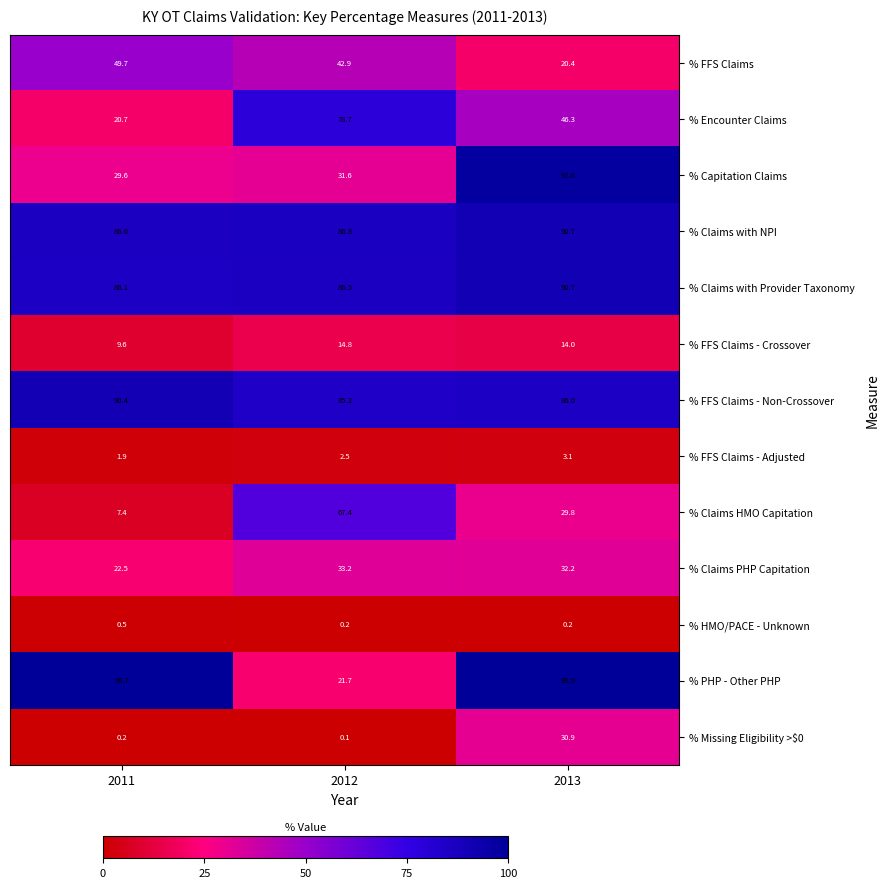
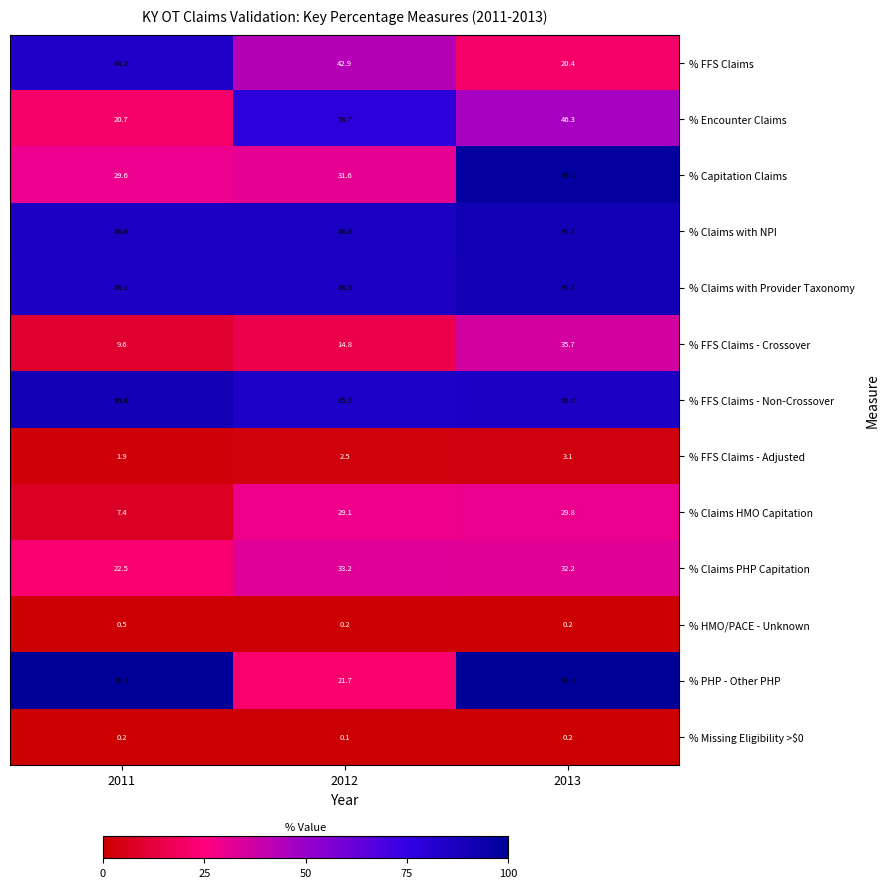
  {
    "% FFS Claims": {
-     "2011": 49.7,
+     "2011": 84.2,
      "2012": 42.9,
      "2013": 20.4
    },
    "% Encounter Claims": {
      "2011": 20.7,
      "2012": 78.7,
      "2013": 46.3
    },
    "% Capitation Claims": {
      "2011": 29.6,
      "2012": 31.6,
      "2013": 97.6
    },
    "% Claims with NPI": {
      "2011": 86.6,
      "2012": 86.8,
      "2013": 90.7
    },
    "% Claims with Provider Taxonomy": {
      "2011": 86.1,
      "2012": 86.5,
      "2013": 90.7
    },
    "% FFS Claims - Crossover": {
      "2011": 9.6,
      "2012": 14.8,
-     "2013": 14.0
+     "2013": 35.7
    },
    "% FFS Claims - Non-Crossover": {
      "2011": 90.4,
      "2012": 85.2,
      "2013": 86.0
    },
    "% FFS Claims - Adjusted": {
      "2011": 1.9,
      "2012": 2.5,
      "2013": 3.1
    },
    "% Claims HMO Capitation": {
      "2011": 7.4,
-     "2012": 67.4,
+     "2012": 29.1,
      "2013": 29.8
    },
    "% Claims PHP Capitation": {
      "2011": 22.5,
      "2012": 33.2,
      "2013": 32.2
    },
    "% HMO/PACE - Unknown": {
      "2011": 0.5,
      "2012": 0.2,
      "2013": 0.2
    },
    "% PHP - Other PHP": {
      "2011": 99.7,
      "2012": 21.7,
      "2013": 99.9
    },
    "% Missing Eligibility >$0": {
      "2011": 0.2,
      "2012": 0.1,
-     "2013": 30.9
+     "2013": 0.2
    }
  }
